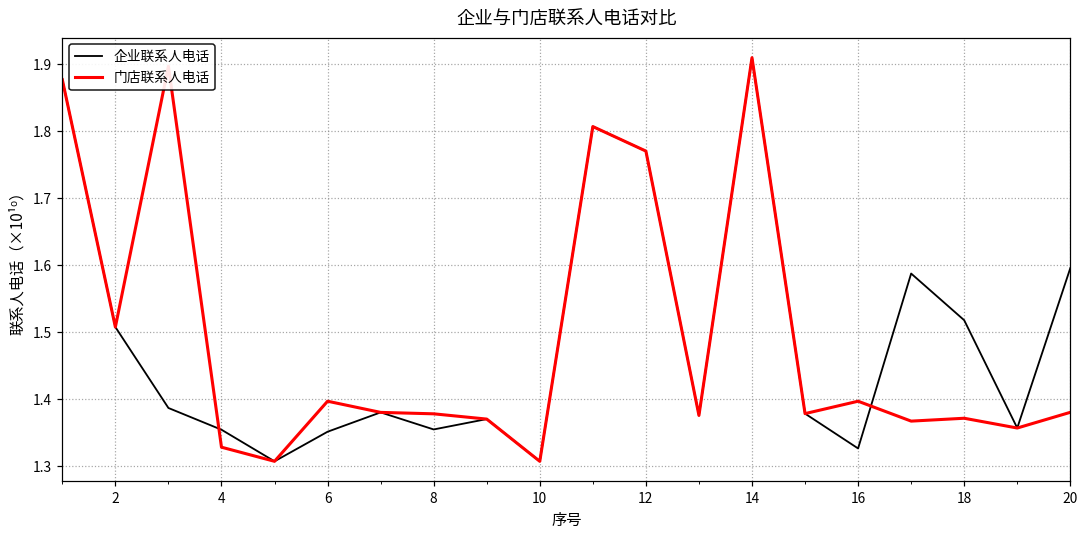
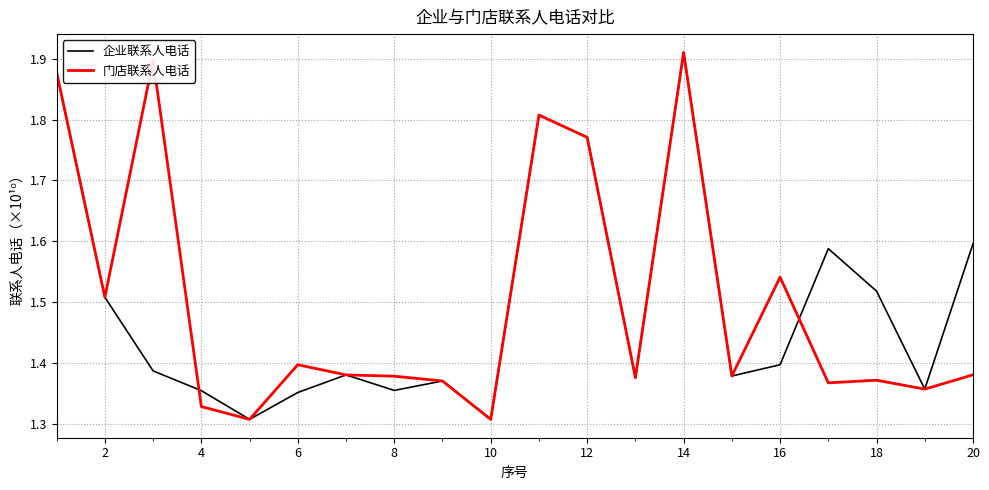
  {
    "企业联系人电话": {
      "4": 1.35,
      "6": 1.35,
      "8": 1.36,
-     "16": 1.33,
+     "16": 1.40,
      "18": 1.52,
      "20": 1.60
    },
    "门店联系人电话": {
      "4": 1.33,
      "6": 1.40,
      "8": 1.38,
-     "16": 1.40,
+     "16": 1.54,
      "18": 1.37,
      "20": 1.38
    }
  }
